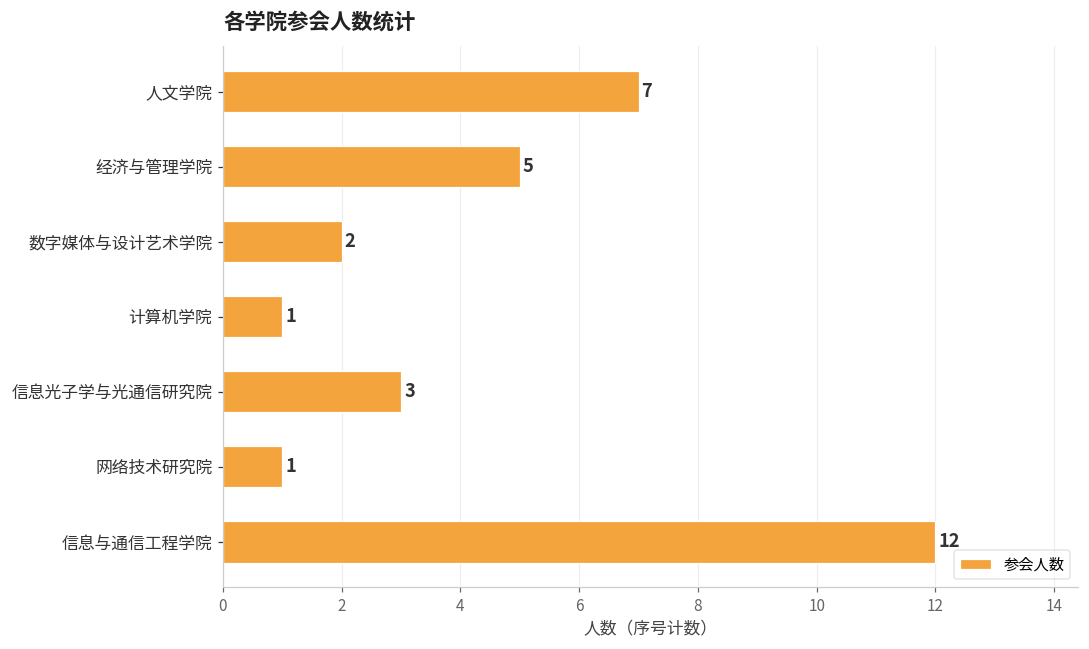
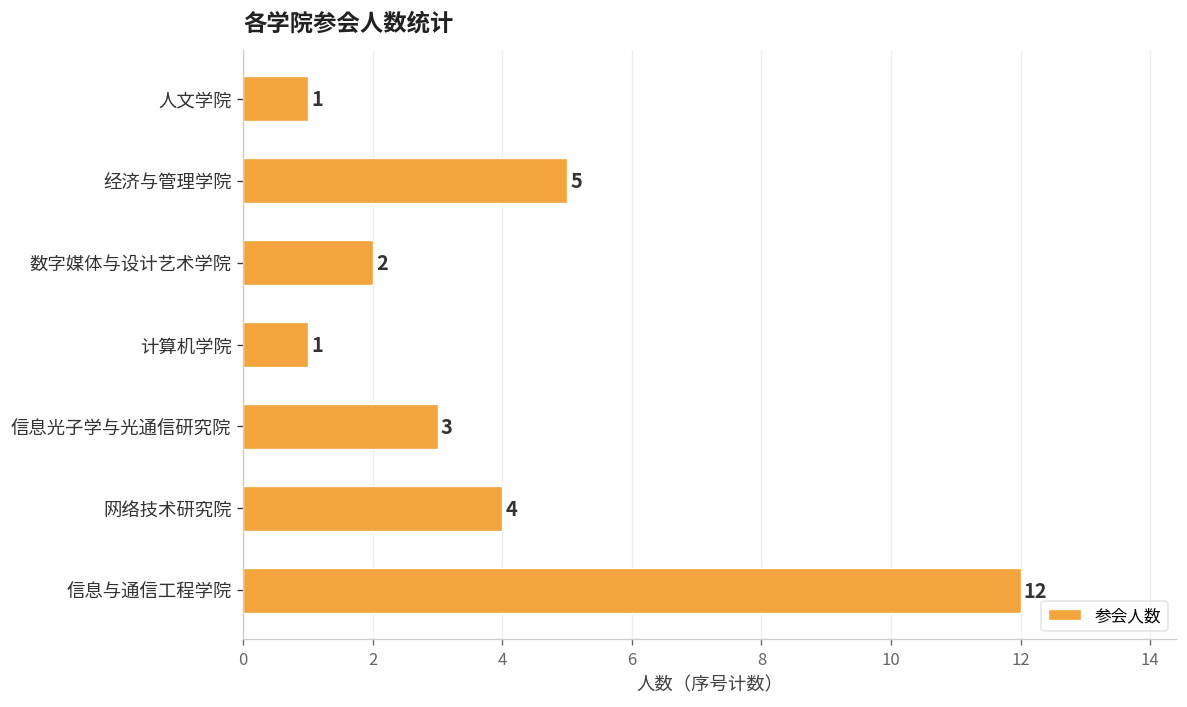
  {
-   "人文学院": 7,
+   "人文学院": 1,
    "经济与管理学院": 5,
    "数字媒体与设计艺术学院": 2,
    "计算机学院": 1,
    "信息光子学与光通信研究院": 3,
-   "网络技术研究院": 1,
+   "网络技术研究院": 4,
    "信息与通信工程学院": 12
  }
